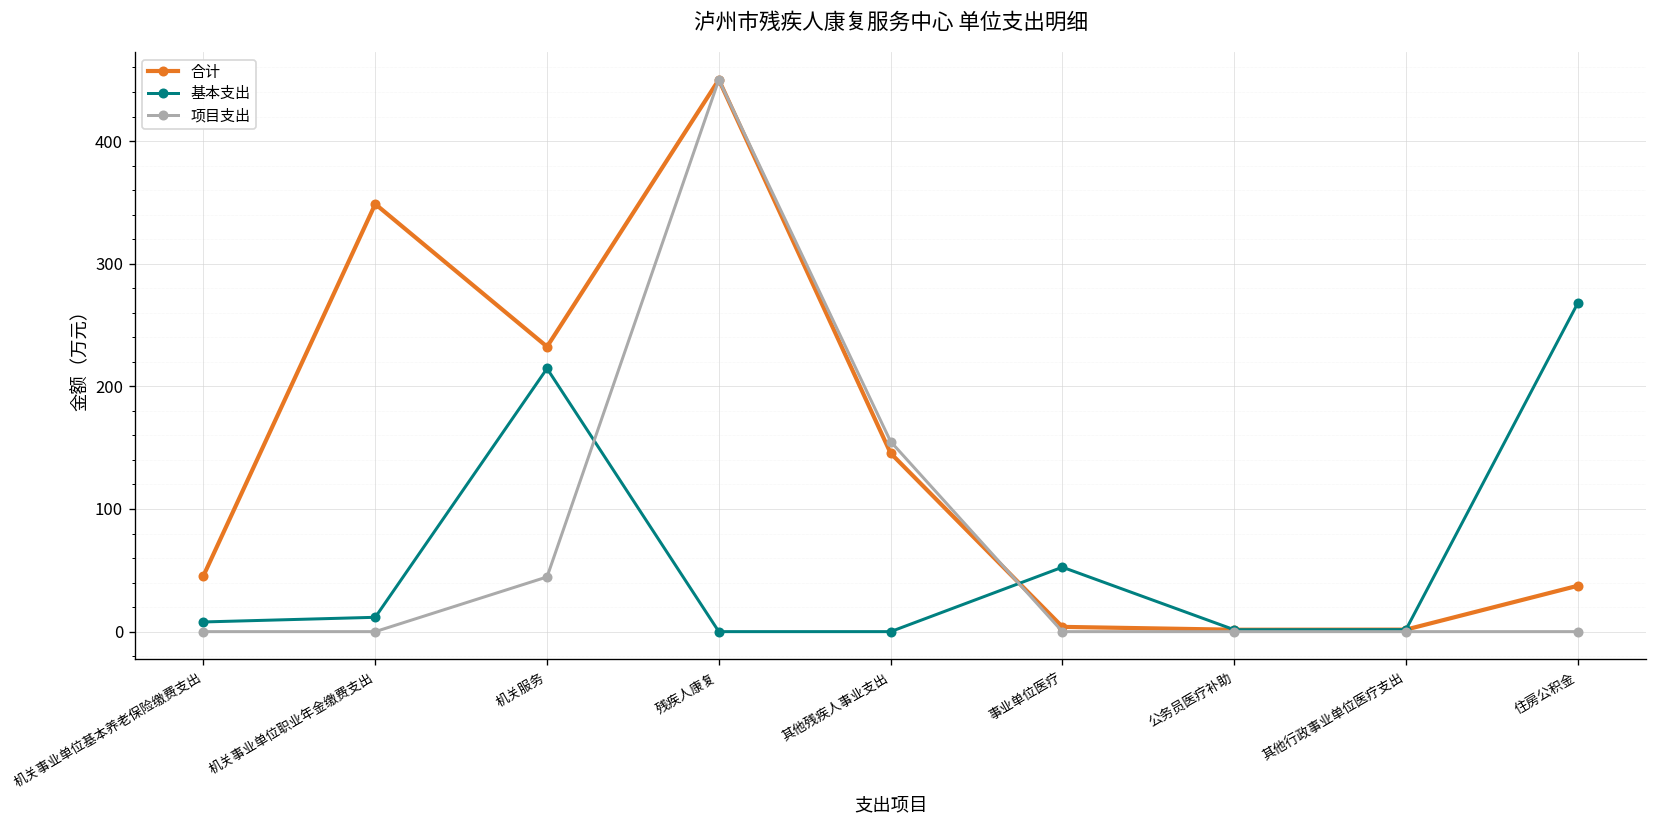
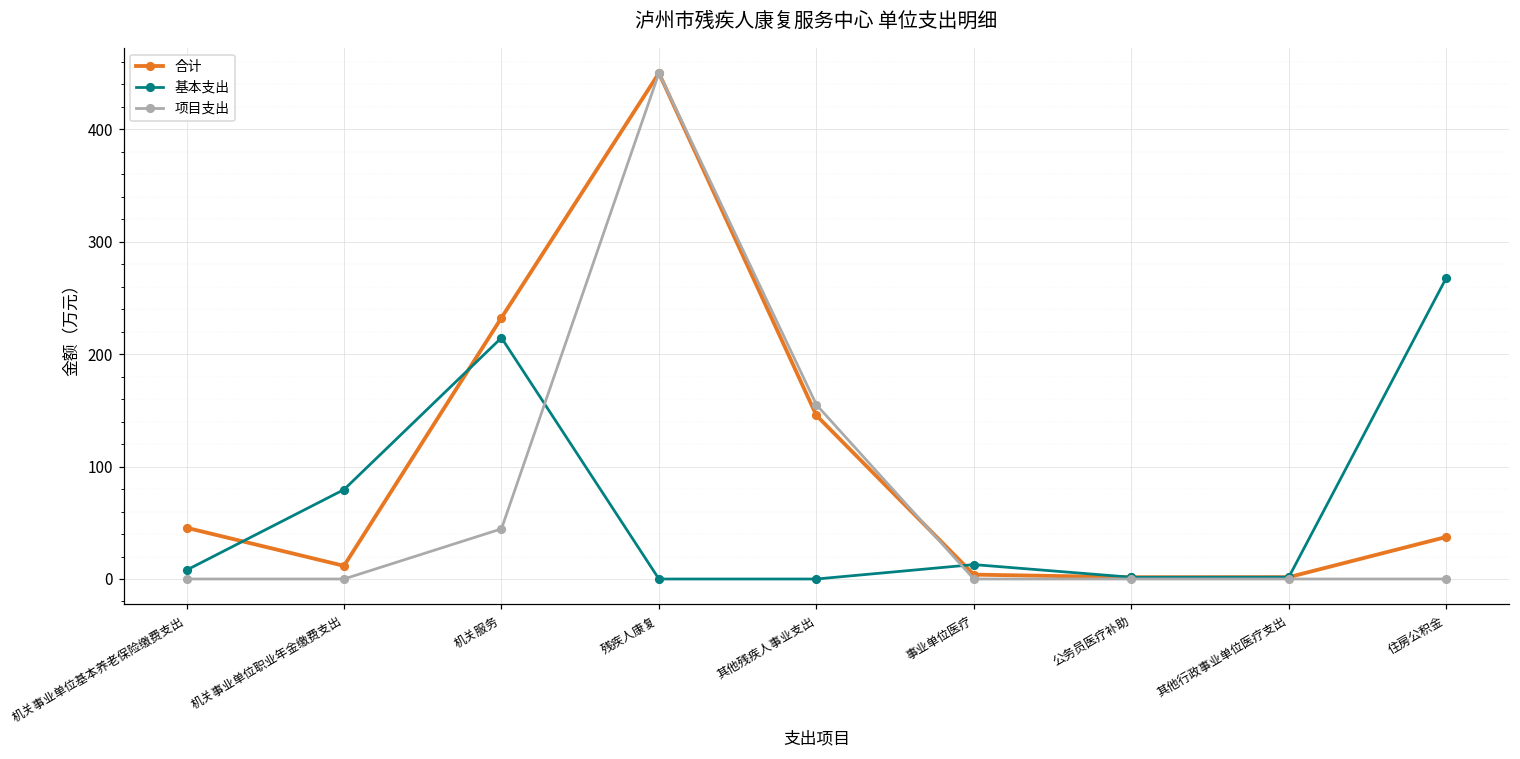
  {
    "合计": {
      "机关事业单位基本养老保险缴费支出": 46,
-     "机关事业单位职业年金缴费支出": 349,
+     "机关事业单位职业年金缴费支出": 12,
      "机关服务": 232,
      "其他残疾人事业支出": 146,
      "事业单位医疗": 4,
      "住房公积金": 37
    },
    "基本支出": {
      "机关事业单位基本养老保险缴费支出": 8,
-     "机关事业单位职业年金缴费支出": 12,
+     "机关事业单位职业年金缴费支出": 80,
      "机关服务": 215,
      "残疾人康复": 0,
      "其他残疾人事业支出": 0,
-     "事业单位医疗": 53,
+     "事业单位医疗": 13,
      "住房公积金": 268
    },
    "项目支出": {
      "机关事业单位基本养老保险缴费支出": 0,
      "机关事业单位职业年金缴费支出": 0,
      "机关服务": 45,
      "其他残疾人事业支出": 155,
      "事业单位医疗": 0,
      "住房公积金": 0
    }
  }
